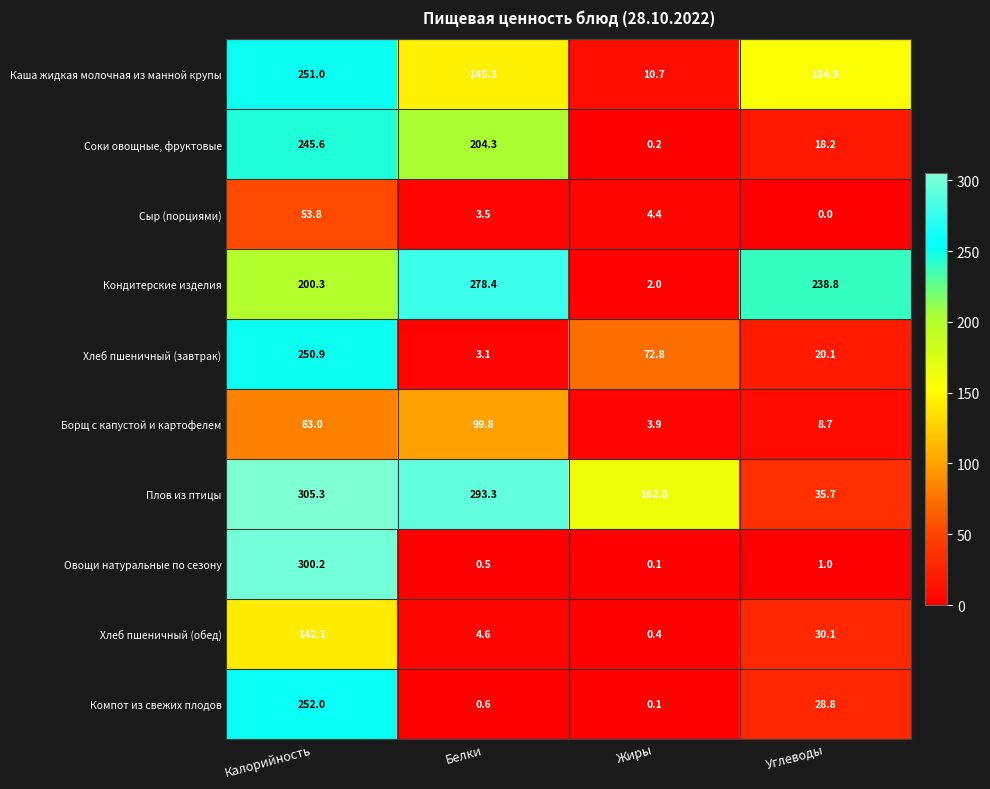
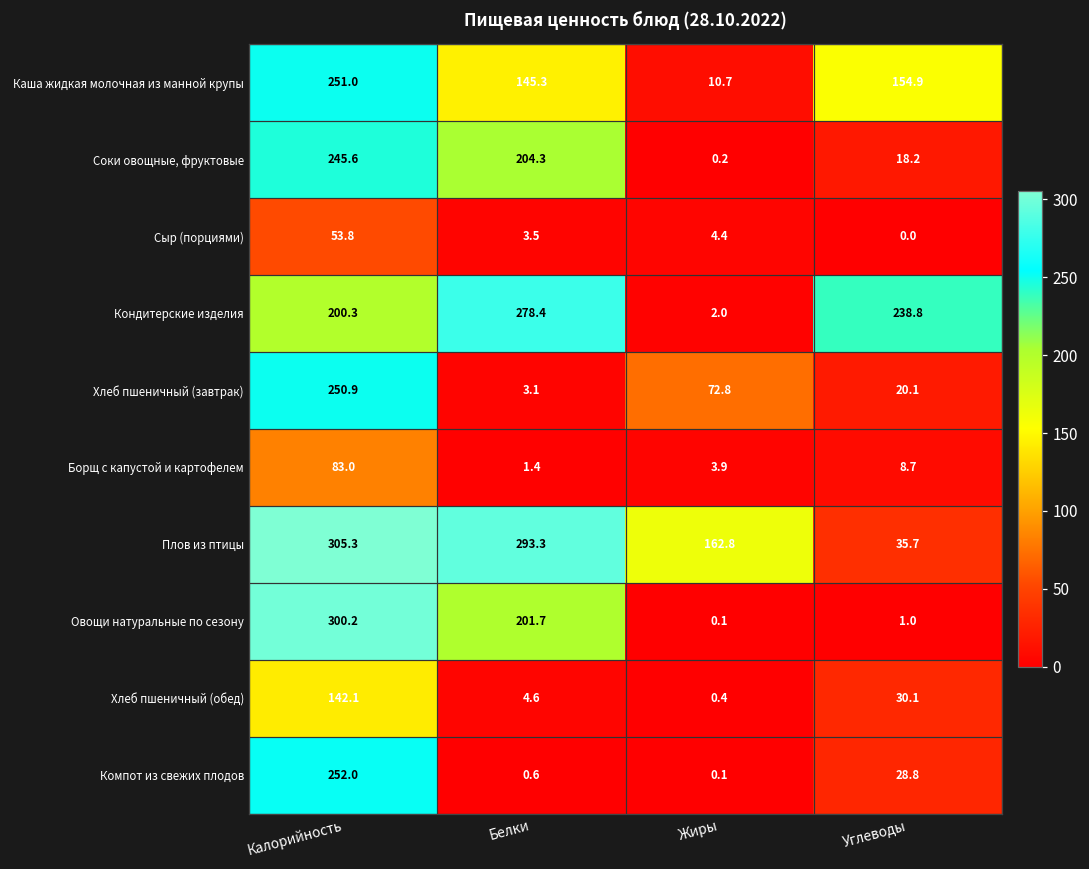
  {
    "Каша жидкая молочная из манной крупы": {
      "Калорийность": 251.0,
      "Белки": 145.3,
      "Жиры": 10.7,
      "Углеводы": 154.9
    },
    "Соки овощные, фруктовые": {
      "Калорийность": 245.6,
      "Белки": 204.3,
      "Жиры": 0.2,
      "Углеводы": 18.2
    },
    "Сыр (порциями)": {
      "Калорийность": 53.8,
      "Белки": 3.5,
      "Жиры": 4.4,
      "Углеводы": 0.0
    },
    "Кондитерские изделия": {
      "Калорийность": 200.3,
      "Белки": 278.4,
      "Жиры": 2.0,
      "Углеводы": 238.8
    },
    "Хлеб пшеничный (завтрак)": {
      "Калорийность": 250.9,
      "Белки": 3.1,
      "Жиры": 72.8,
      "Углеводы": 20.1
    },
    "Борщ с капустой и картофелем": {
      "Калорийность": 83.0,
-     "Белки": 99.8,
+     "Белки": 1.4,
      "Жиры": 3.9,
      "Углеводы": 8.7
    },
    "Плов из птицы": {
      "Калорийность": 305.3,
      "Белки": 293.3,
      "Жиры": 162.8,
      "Углеводы": 35.7
    },
    "Овощи натуральные по сезону": {
      "Калорийность": 300.2,
-     "Белки": 0.5,
+     "Белки": 201.7,
      "Жиры": 0.1,
      "Углеводы": 1.0
    },
    "Хлеб пшеничный (обед)": {
      "Калорийность": 142.1,
      "Белки": 4.6,
      "Жиры": 0.4,
      "Углеводы": 30.1
    },
    "Компот из свежих плодов": {
      "Калорийность": 252.0,
      "Белки": 0.6,
      "Жиры": 0.1,
      "Углеводы": 28.8
    }
  }
